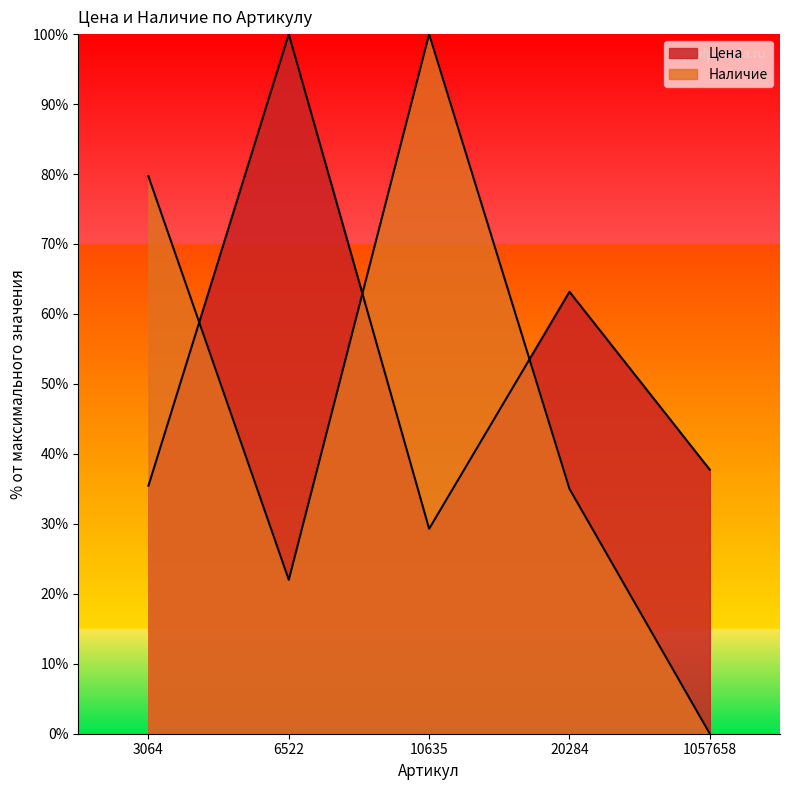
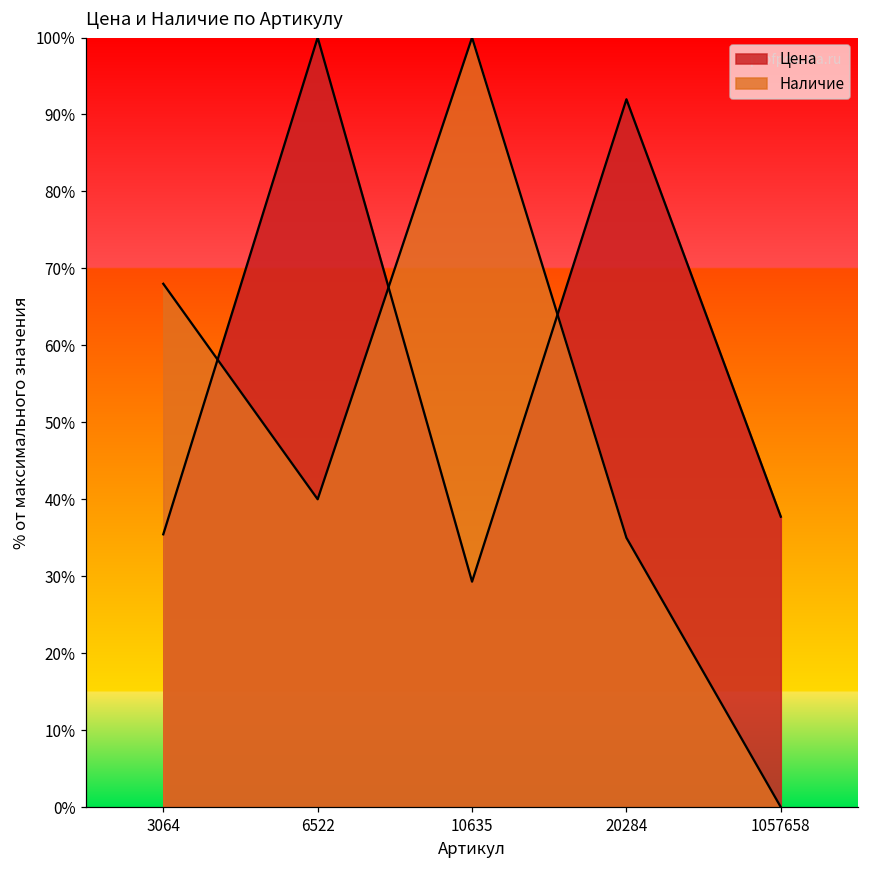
  {
    "Цена": {
      "3064": "35%",
      "6522": "100%",
      "10635": "29%",
-     "20284": "63%",
+     "20284": "92%",
      "1057658": "38%"
    },
    "Наличие": {
-     "3064": "80%",
-     "6522": "22%",
+     "3064": "68%",
+     "6522": "40%",
      "10635": "100%",
      "20284": "35%",
      "1057658": "0%"
    }
  }
